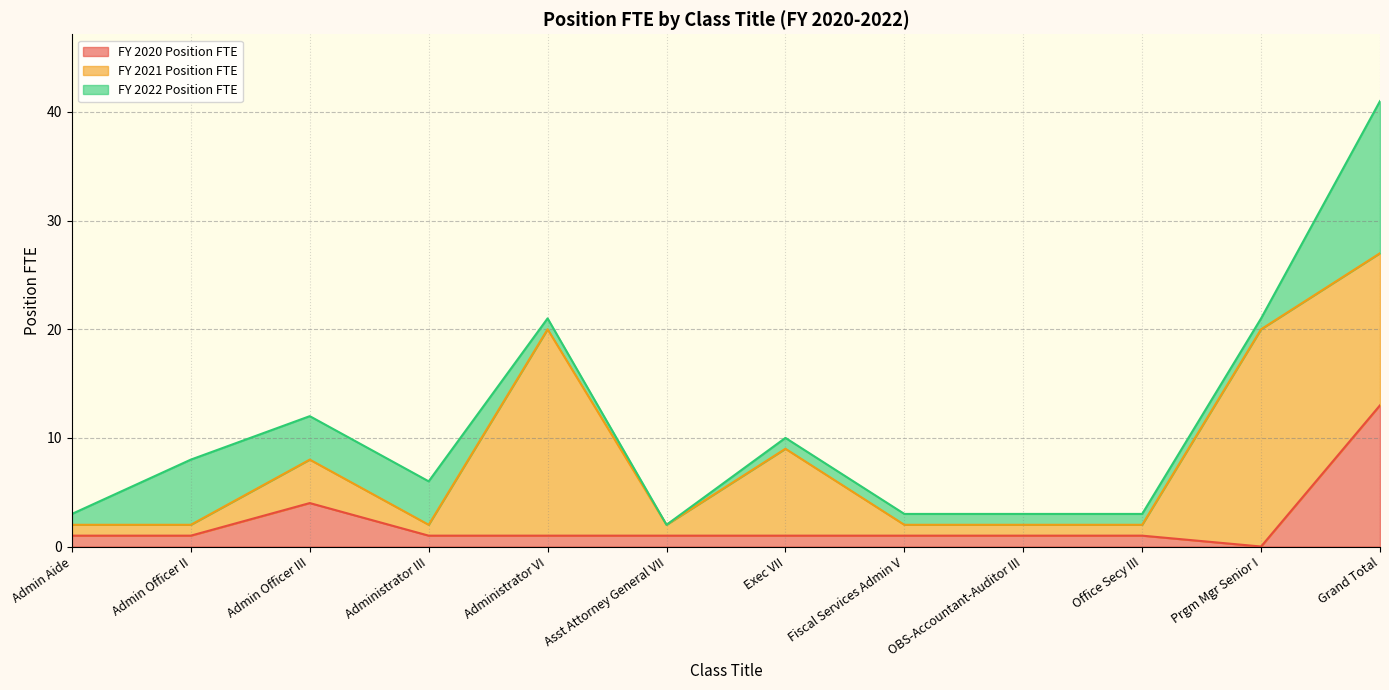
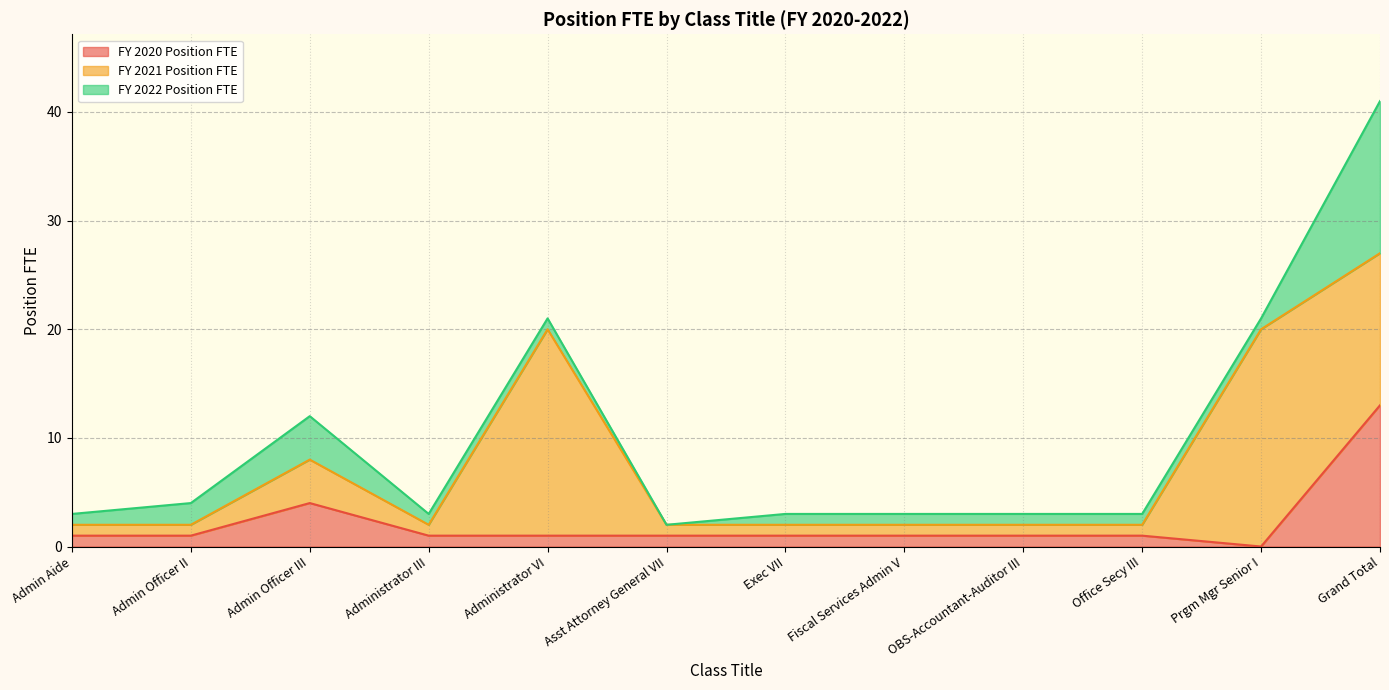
  {
    "FY 2020 Position FTE": {
      "Admin Aide": 1,
      "Admin Officer II": 1,
      "Admin Officer III": 4,
      "Administrator III": 1,
      "Administrator VI": 1,
      "Asst Attorney General VII": 1,
      "Exec VII": 1,
      "Fiscal Services Admin V": 1,
      "OBS-Accountant-Auditor III": 1,
      "Office Secy III": 1,
      "Prgm Mgr Senior I": 0,
      "Grand Total": 13
    },
    "FY 2021 Position FTE": {
      "Admin Aide": 1,
      "Admin Officer II": 1,
      "Admin Officer III": 4,
      "Administrator III": 1,
      "Administrator VI": 19,
-     "Exec VII": 8,
+     "Exec VII": 1,
      "Fiscal Services Admin V": 1,
      "OBS-Accountant-Auditor III": 1,
      "Office Secy III": 1,
      "Prgm Mgr Senior I": 20,
      "Grand Total": 14
    },
    "FY 2022 Position FTE": {
      "Admin Aide": 1,
-     "Admin Officer II": 6,
+     "Admin Officer II": 2,
      "Admin Officer III": 4,
-     "Administrator III": 4,
+     "Administrator III": 1,
      "Administrator VI": 1,
      "Exec VII": 1,
      "Fiscal Services Admin V": 1,
      "OBS-Accountant-Auditor III": 1,
      "Office Secy III": 1,
      "Prgm Mgr Senior I": 1,
      "Grand Total": 14
    }
  }
